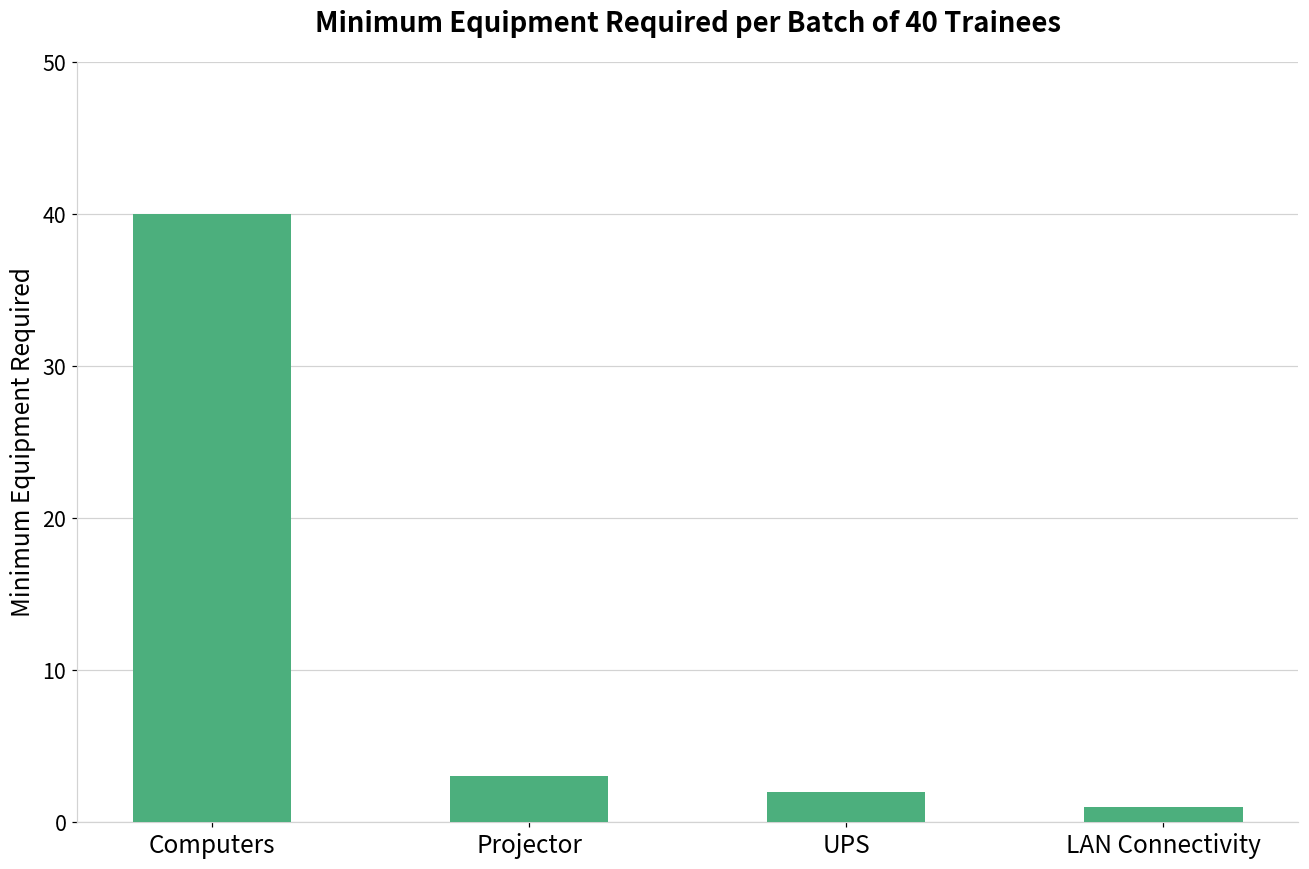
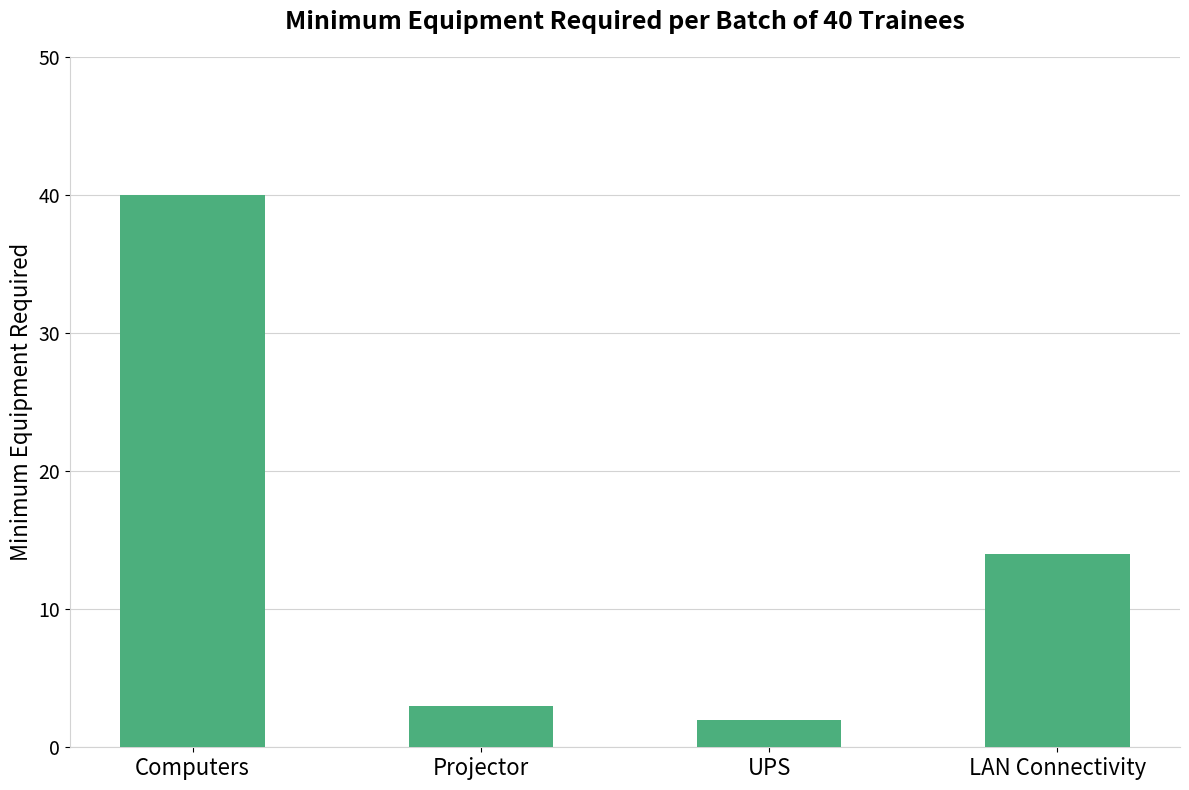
  {
    "Computers": 40,
    "Projector": 3,
    "UPS": 2,
-   "LAN Connectivity": 1
+   "LAN Connectivity": 14
  }
